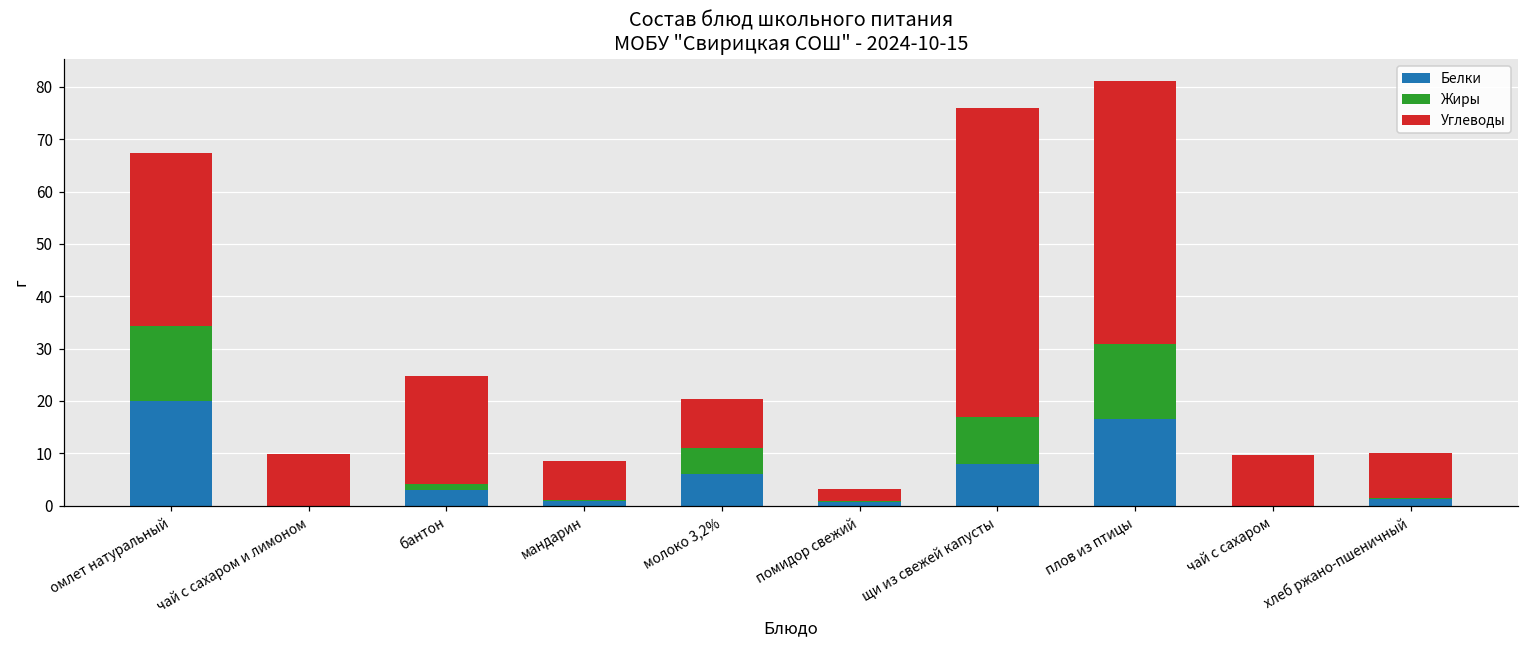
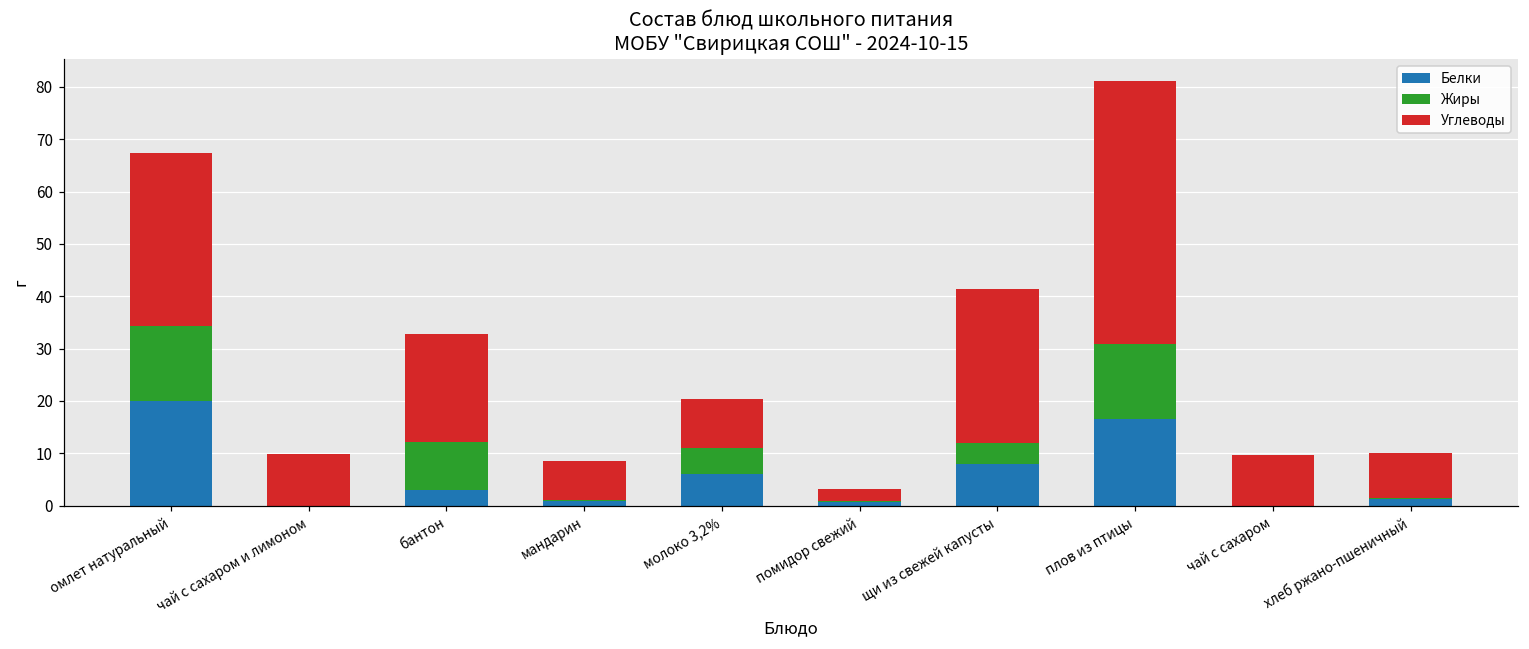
  {
    "Белки": {
      "омлет натуральный": 20,
      "чай с сахаром и лимоном": 0,
      "бантон": 3,
      "мандарин": 1,
      "молоко 3,2%": 6,
      "помидор свежий": 1,
      "щи из свежей капусты": 8,
      "плов из птицы": 17,
      "чай с сахаром": 0,
      "хлеб ржано-пшеничный": 1
    },
    "Жиры": {
      "омлет натуральный": 14,
      "чай с сахаром и лимоном": 0,
-     "бантон": 1,
+     "бантон": 9,
      "молоко 3,2%": 5,
-     "щи из свежей капусты": 9,
+     "щи из свежей капусты": 4,
      "плов из птицы": 14,
      "чай с сахаром": 0
    },
    "Углеводы": {
      "омлет натуральный": 33,
      "чай с сахаром и лимоном": 10,
      "бантон": 21,
      "мандарин": 8,
      "молоко 3,2%": 9,
      "помидор свежий": 2,
-     "щи из свежей капусты": 59,
+     "щи из свежей капусты": 29,
      "плов из птицы": 50,
      "чай с сахаром": 10,
      "хлеб ржано-пшеничный": 9
    }
  }
